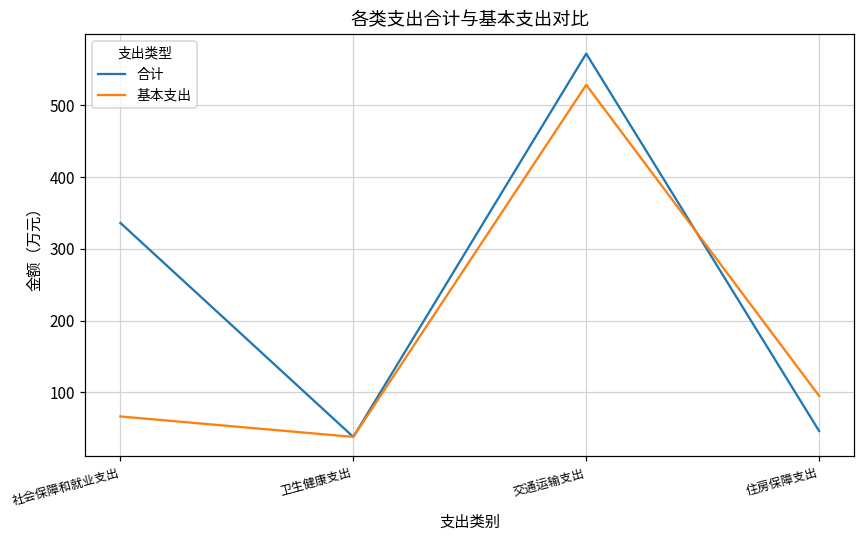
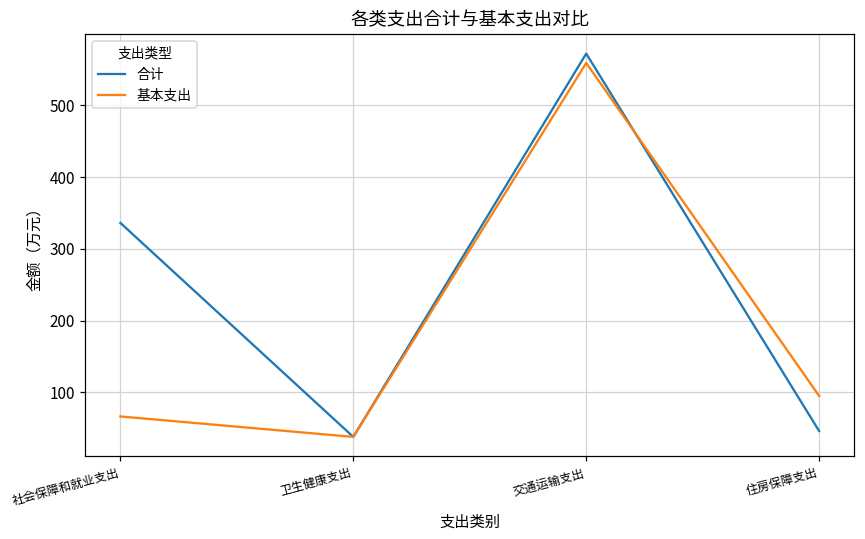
  {
    "合计": {
      "社会保障和就业支出": 340,
      "交通运输支出": 570,
      "住房保障支出": 50
    },
    "基本支出": {
      "社会保障和就业支出": 70,
-     "交通运输支出": 530,
+     "交通运输支出": 560,
      "住房保障支出": 100
    }
  }
